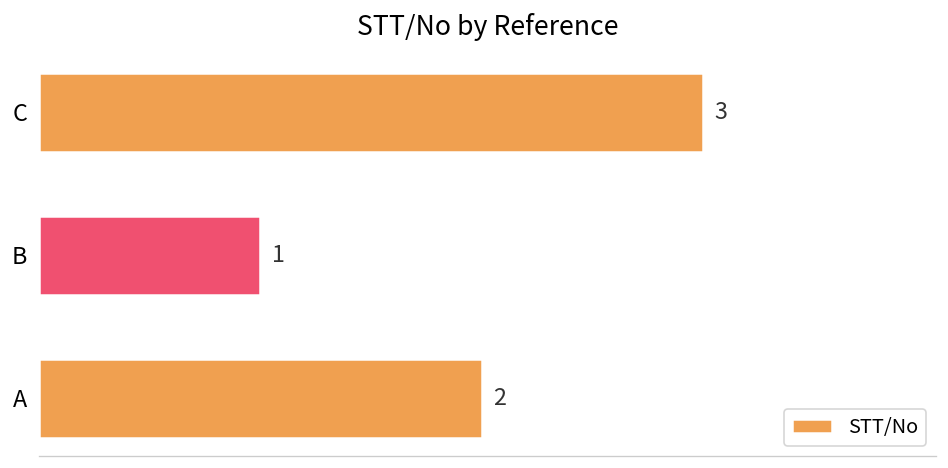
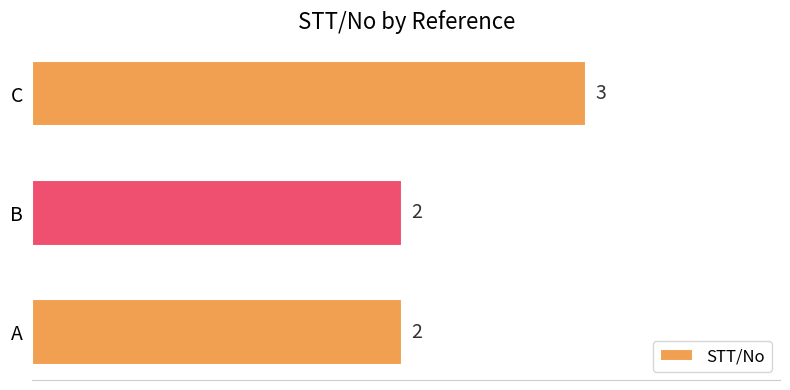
  {
    "C": 3,
-   "B": 1,
+   "B": 2,
    "A": 2
  }
